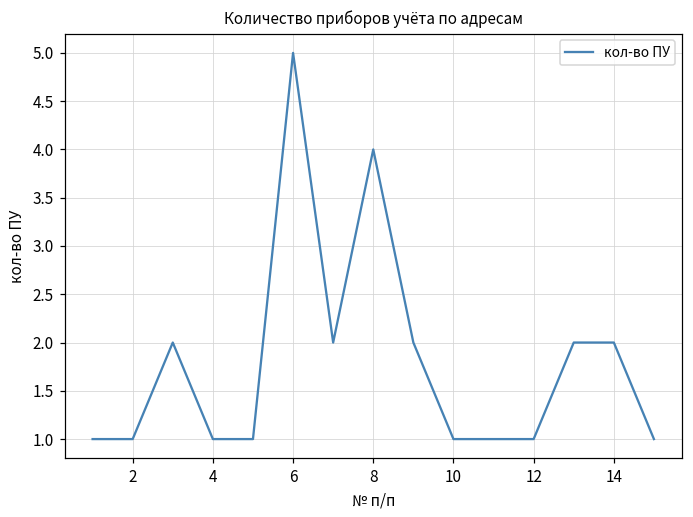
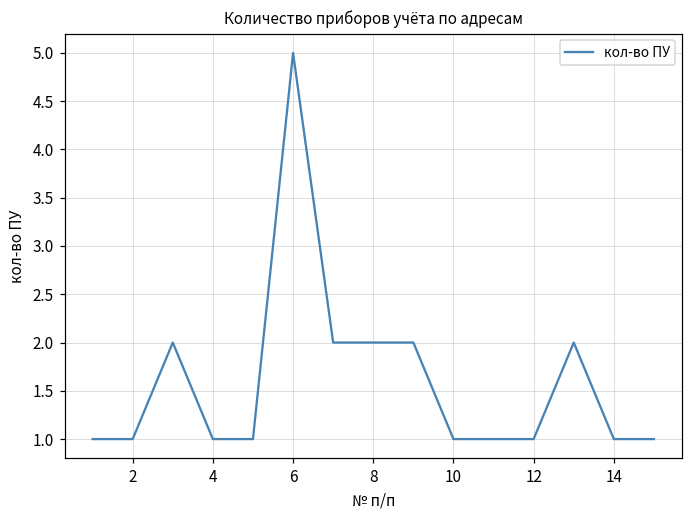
  {
    "2": 1,
    "4": 1,
    "6": 5,
-   "8": 4,
+   "8": 2,
    "10": 1,
    "12": 1,
-   "14": 2
+   "14": 1
  }
